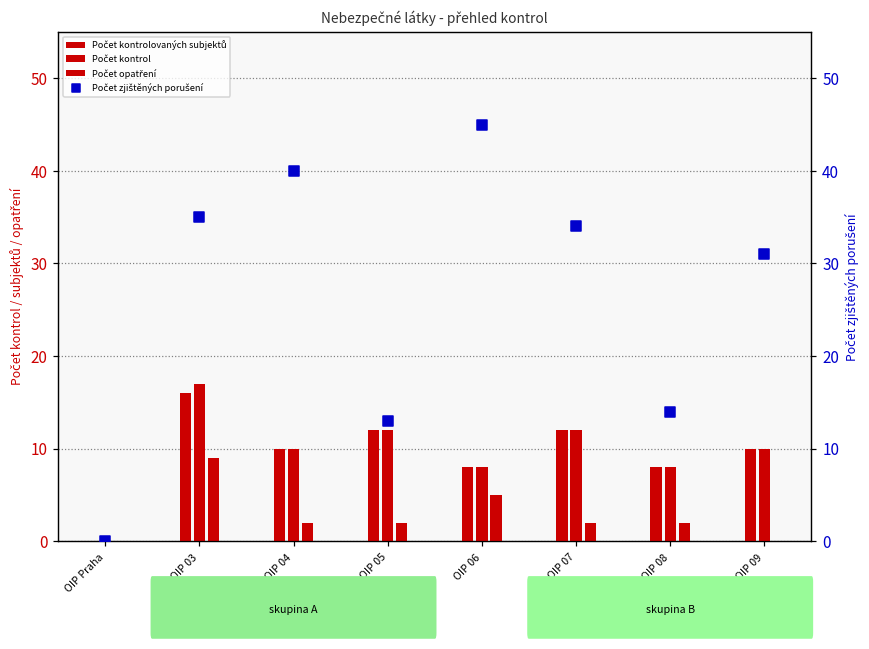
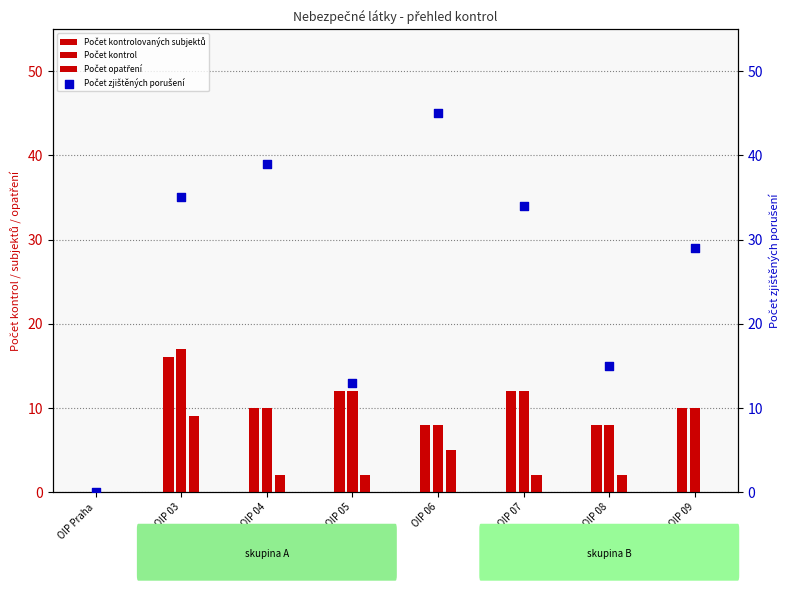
  {
    "Počet zjištěných porušení": {
-     "OIP 04": 40,
-     "OIP 08": 14,
-     "OIP 09": 31
+     "OIP 04": 39,
+     "OIP 08": 15,
+     "OIP 09": 29
    }
  }
